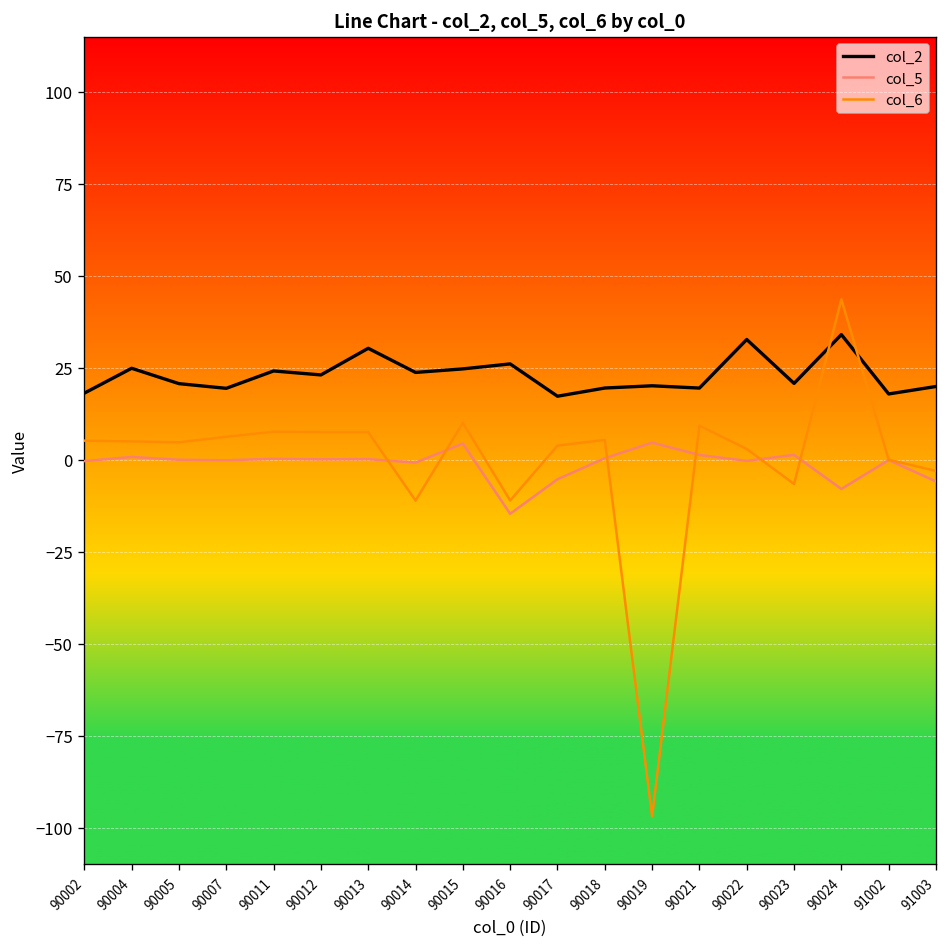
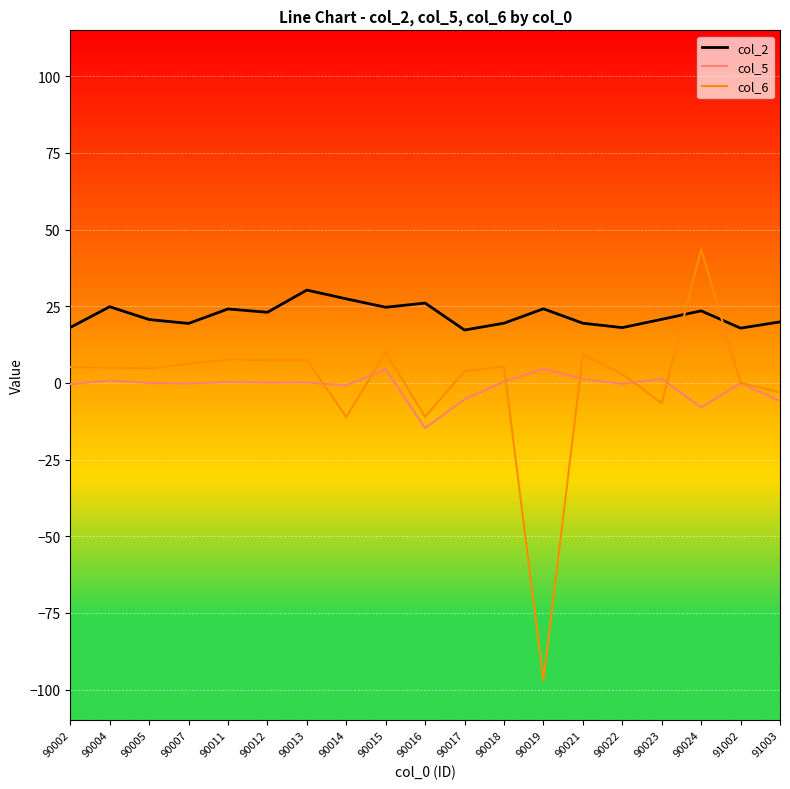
  {
    "col_2": {
      "90002": 18,
      "90004": 25,
      "90005": 21,
      "90007": 19,
      "90011": 24,
      "90012": 23,
      "90013": 30,
-     "90014": 24,
+     "90014": 27,
      "90015": 25,
      "90016": 26,
      "90017": 17,
      "90018": 19,
-     "90019": 20,
+     "90019": 24,
      "90021": 19,
-     "90022": 33,
+     "90022": 18,
      "90023": 21,
-     "90024": 34,
+     "90024": 24,
      "91002": 18,
      "91003": 20
    },
    "col_5": {
      "90002": 0,
      "90004": 1,
      "90005": 0,
      "90007": 0,
      "90011": 0,
      "90012": 0,
      "90013": 0,
      "90014": -1,
      "90015": 4,
      "90016": -15,
      "90017": -5,
      "90018": 0,
      "90019": 5,
      "90021": 1,
      "90022": 0,
      "90023": 1,
      "90024": -8,
      "91003": -6
    },
    "col_6": {
      "90002": 5,
      "90004": 5,
      "90005": 5,
      "90007": 6,
      "90011": 8,
      "90012": 8,
      "90013": 8,
      "90014": -11,
      "90015": 10,
      "90016": -11,
      "90017": 4,
      "90018": 5,
      "90019": -97,
      "90021": 9,
      "90022": 3,
      "90023": -7,
      "90024": 44,
      "91003": -3
    }
  }
